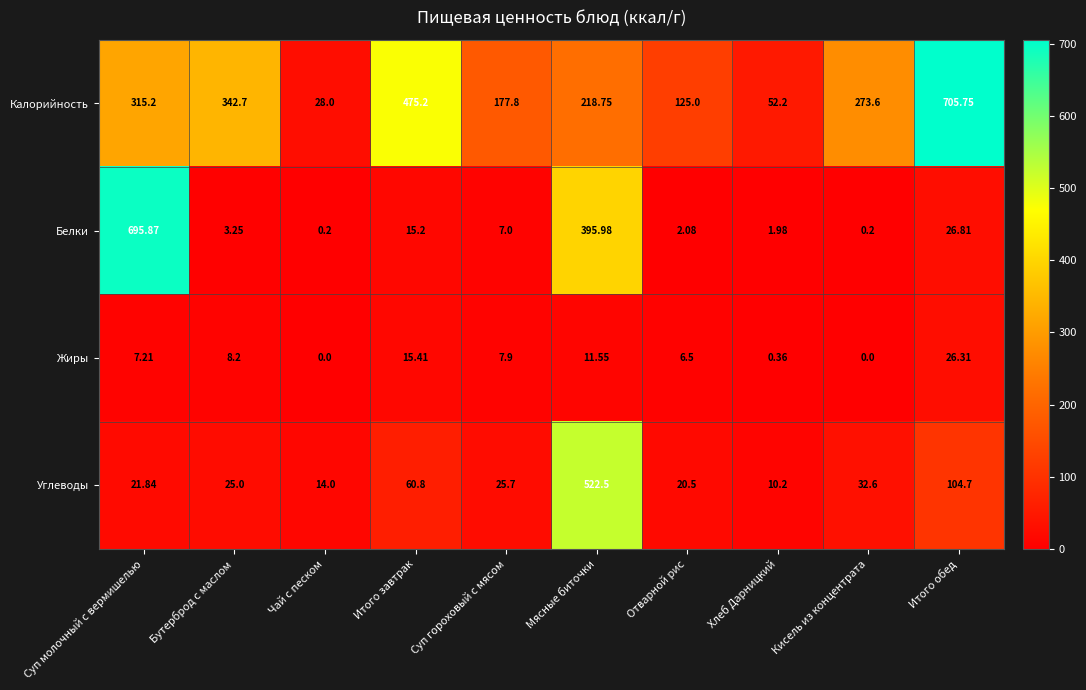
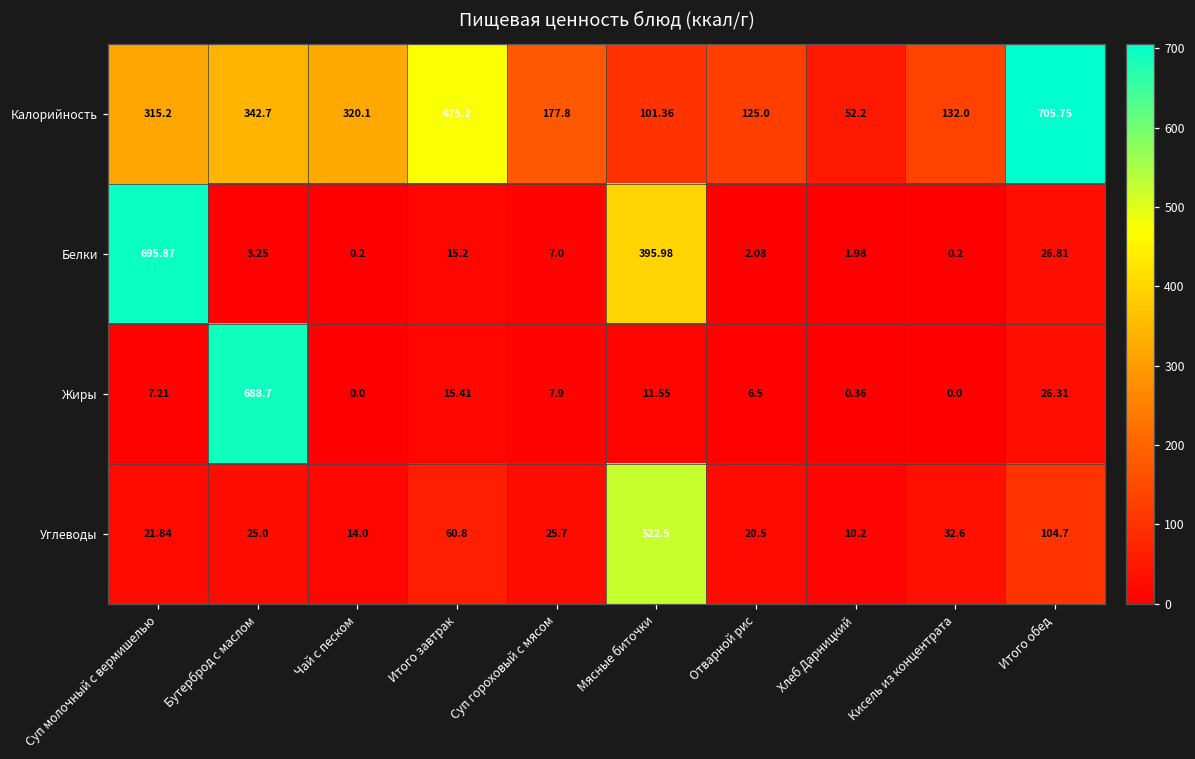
  {
    "Калорийность": {
      "Суп молочный с вермишелью": 315.2,
      "Бутерброд с маслом": 342.7,
-     "Чай с песком": 28.0,
+     "Чай с песком": 320.1,
      "Итого завтрак": 475.2,
      "Суп гороховый с мясом": 177.8,
-     "Мясные биточки": 218.75,
+     "Мясные биточки": 101.36,
      "Отварной рис": 125.0,
      "Хлеб Дарницкий": 52.2,
-     "Кисель из концентрата": 273.6,
+     "Кисель из концентрата": 132.0,
      "Итого обед": 705.75
    },
    "Белки": {
      "Суп молочный с вермишелью": 695.87,
      "Бутерброд с маслом": 3.25,
      "Чай с песком": 0.2,
      "Итого завтрак": 15.2,
      "Суп гороховый с мясом": 7.0,
      "Мясные биточки": 395.98,
      "Отварной рис": 2.08,
      "Хлеб Дарницкий": 1.98,
      "Кисель из концентрата": 0.2,
      "Итого обед": 26.81
    },
    "Жиры": {
      "Суп молочный с вермишелью": 7.21,
-     "Бутерброд с маслом": 8.2,
+     "Бутерброд с маслом": 688.7,
      "Чай с песком": 0.0,
      "Итого завтрак": 15.41,
      "Суп гороховый с мясом": 7.9,
      "Мясные биточки": 11.55,
      "Отварной рис": 6.5,
      "Хлеб Дарницкий": 0.36,
      "Кисель из концентрата": 0.0,
      "Итого обед": 26.31
    },
    "Углеводы": {
      "Суп молочный с вермишелью": 21.84,
      "Бутерброд с маслом": 25.0,
      "Чай с песком": 14.0,
      "Итого завтрак": 60.8,
      "Суп гороховый с мясом": 25.7,
      "Мясные биточки": 522.5,
      "Отварной рис": 20.5,
      "Хлеб Дарницкий": 10.2,
      "Кисель из концентрата": 32.6,
      "Итого обед": 104.7
    }
  }
